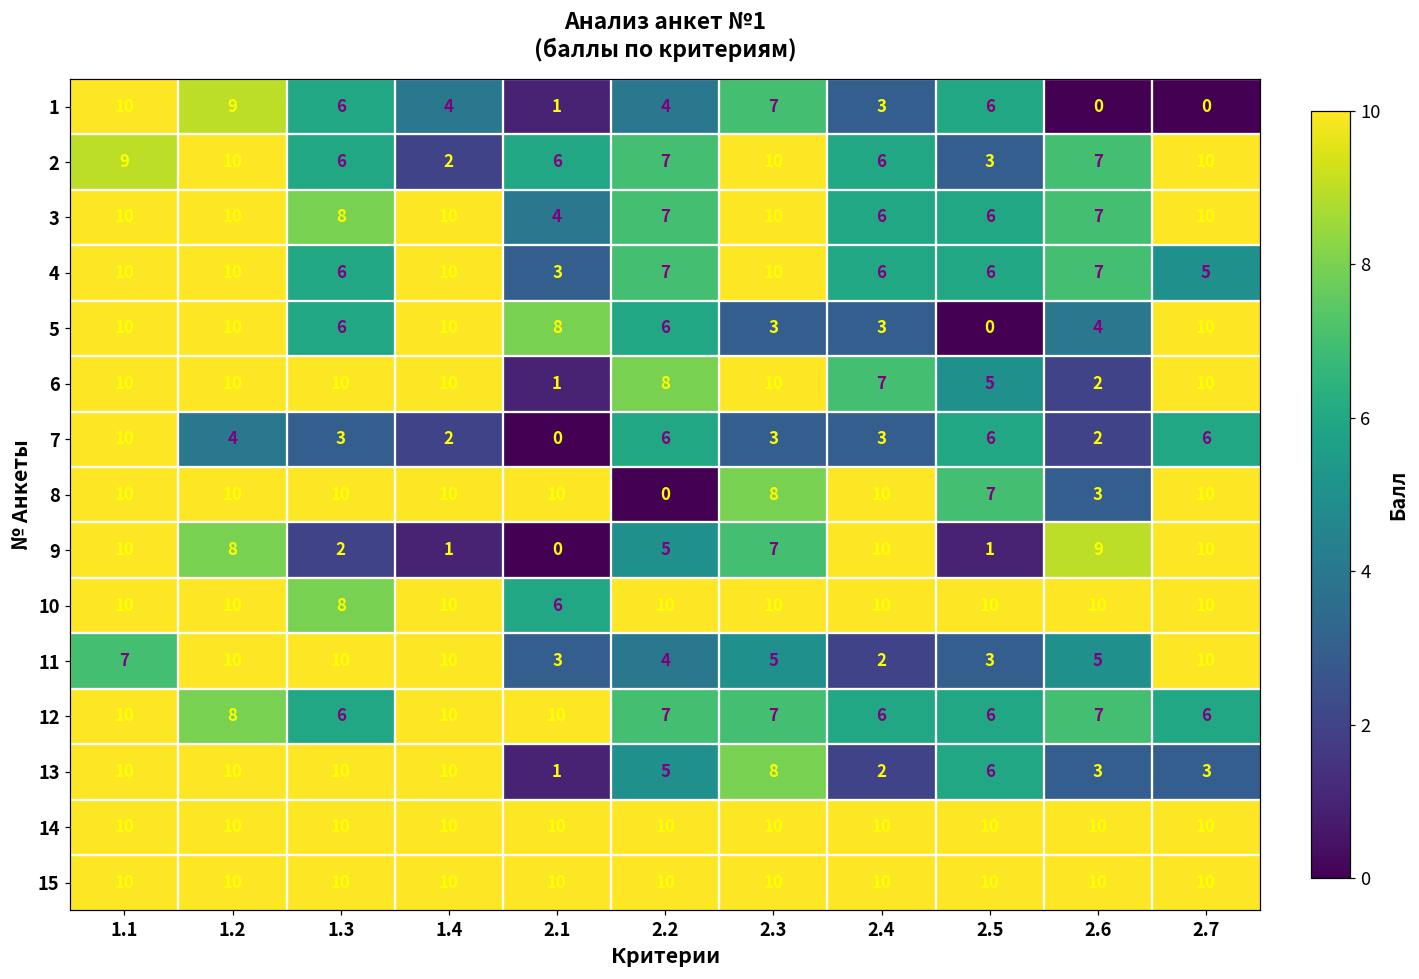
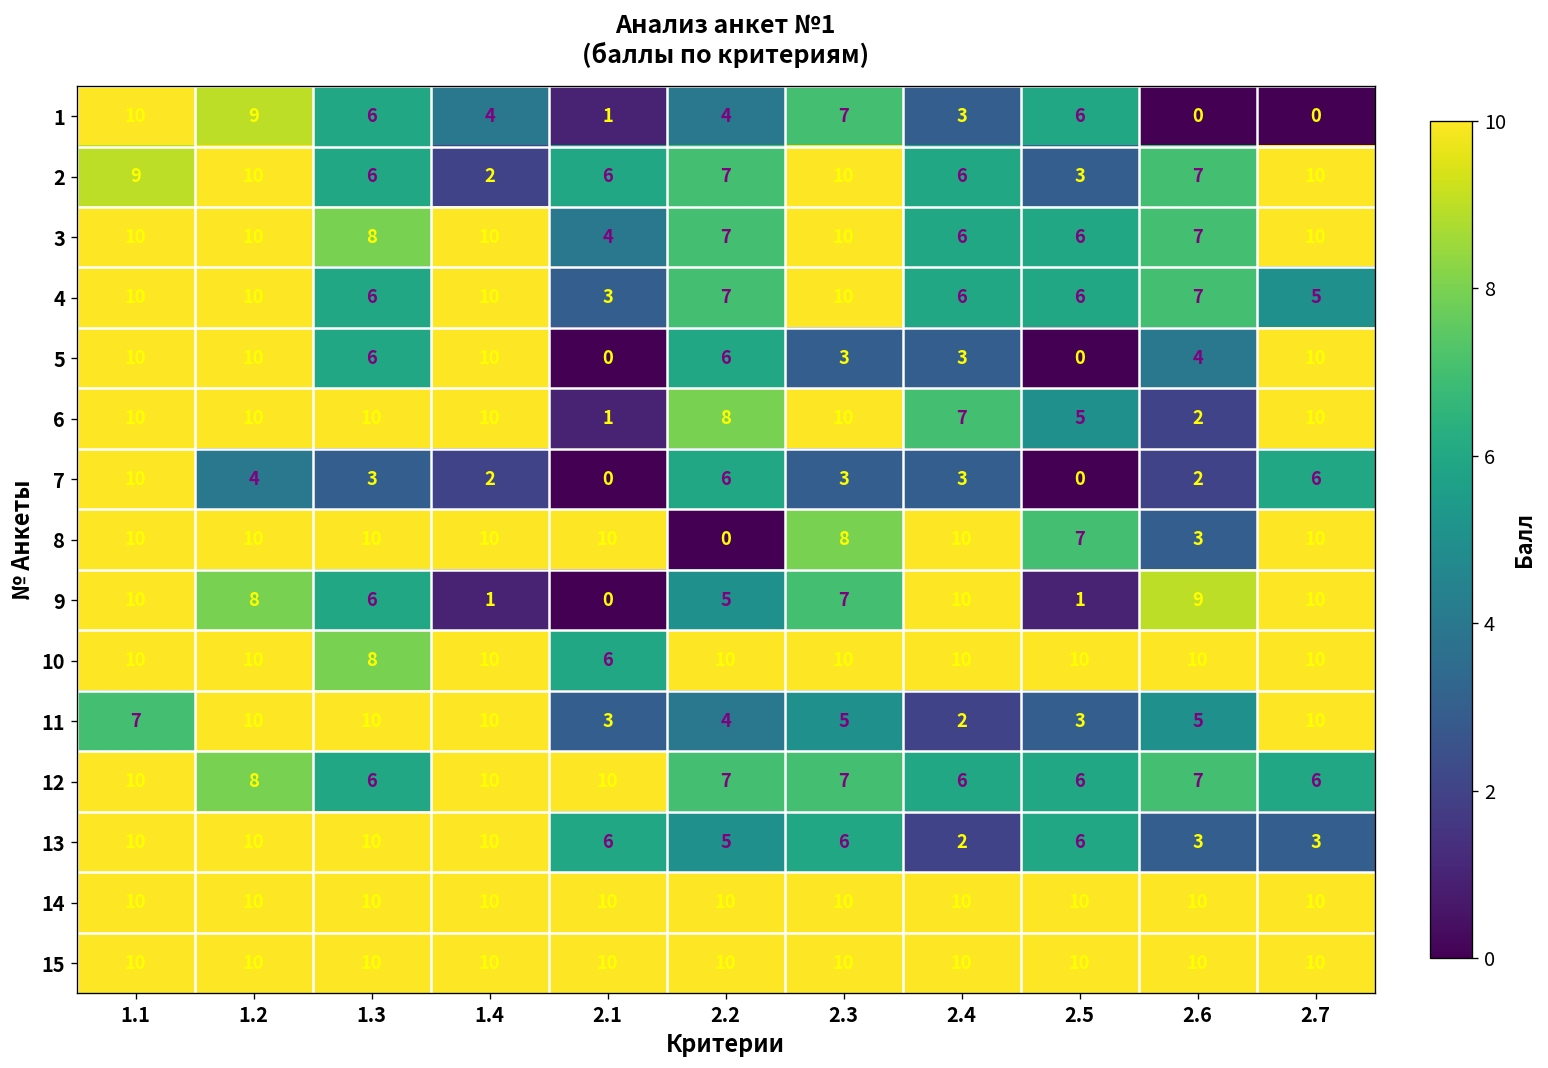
  {
    "1": {
      "1.2": 9,
      "1.3": 6,
      "1.4": 4,
      "2.1": 1,
      "2.2": 4,
      "2.3": 7,
      "2.4": 3,
      "2.5": 6,
      "2.6": 0,
      "2.7": 0
    },
    "2": {
      "1.1": 9,
      "1.3": 6,
      "1.4": 2,
      "2.1": 6,
      "2.2": 7,
      "2.4": 6,
      "2.5": 3,
      "2.6": 7
    },
    "3": {
      "1.3": 8,
      "2.1": 4,
      "2.2": 7,
      "2.4": 6,
      "2.5": 6,
      "2.6": 7
    },
    "4": {
      "1.3": 6,
      "2.1": 3,
      "2.2": 7,
      "2.4": 6,
      "2.5": 6,
      "2.6": 7,
      "2.7": 5
    },
    "5": {
      "1.3": 6,
-     "2.1": 8,
+     "2.1": 0,
      "2.2": 6,
      "2.3": 3,
      "2.4": 3,
      "2.5": 0,
      "2.6": 4
    },
    "6": {
      "2.1": 1,
      "2.2": 8,
      "2.4": 7,
      "2.5": 5,
      "2.6": 2
    },
    "7": {
      "1.2": 4,
      "1.3": 3,
      "1.4": 2,
      "2.1": 0,
      "2.2": 6,
      "2.3": 3,
      "2.4": 3,
-     "2.5": 6,
+     "2.5": 0,
      "2.6": 2,
      "2.7": 6
    },
    "8": {
      "2.2": 0,
      "2.3": 8,
      "2.5": 7,
      "2.6": 3
    },
    "9": {
      "1.2": 8,
-     "1.3": 2,
+     "1.3": 6,
      "1.4": 1,
      "2.1": 0,
      "2.2": 5,
      "2.3": 7,
      "2.5": 1,
      "2.6": 9
    },
    "10": {
      "1.3": 8,
      "2.1": 6
    },
    "11": {
      "1.1": 7,
      "2.1": 3,
      "2.2": 4,
      "2.3": 5,
      "2.4": 2,
      "2.5": 3,
      "2.6": 5
    },
    "12": {
      "1.2": 8,
      "1.3": 6,
      "2.2": 7,
      "2.3": 7,
      "2.4": 6,
      "2.5": 6,
      "2.6": 7,
      "2.7": 6
    },
    "13": {
-     "2.1": 1,
+     "2.1": 6,
      "2.2": 5,
-     "2.3": 8,
+     "2.3": 6,
      "2.4": 2,
      "2.5": 6,
      "2.6": 3,
      "2.7": 3
    }
  }
